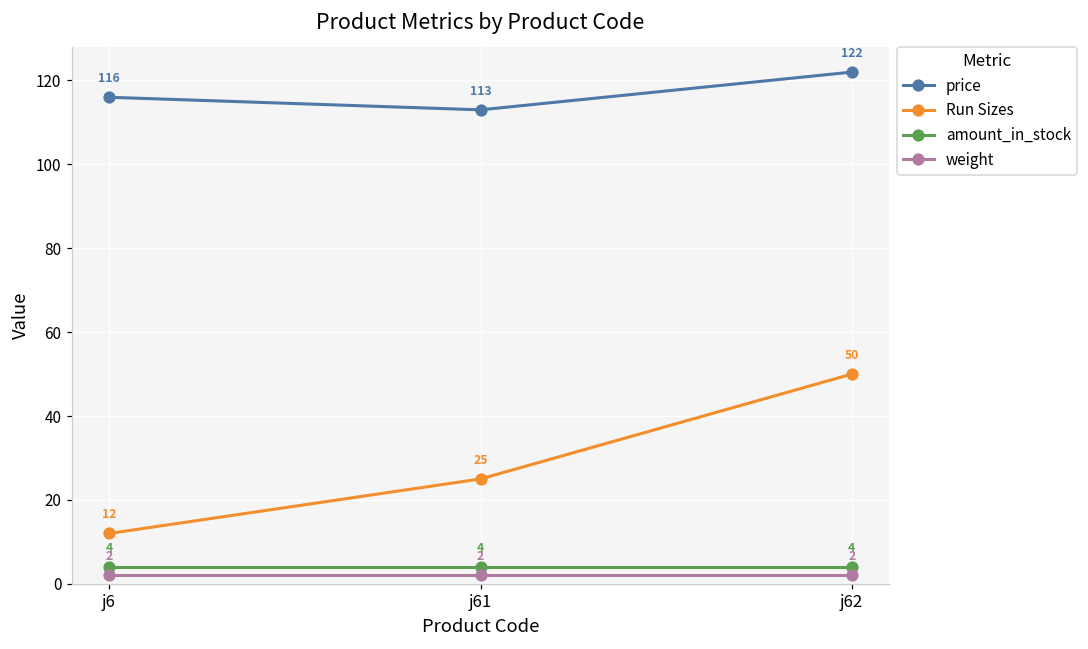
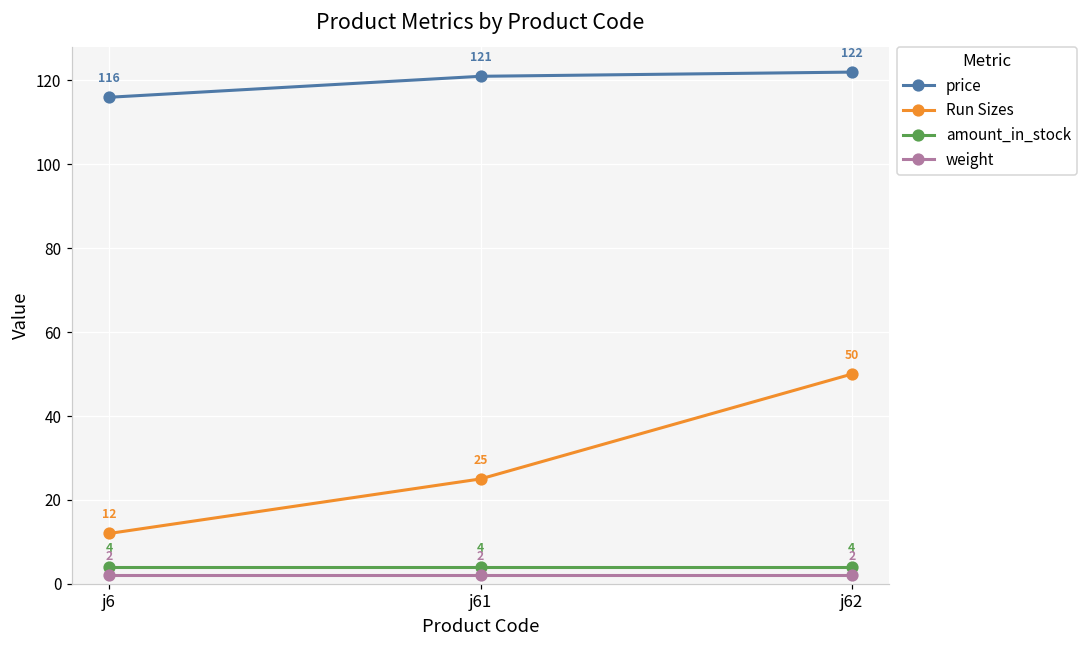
  {
    "price": {
      "j6": 116,
-     "j61": 113,
+     "j61": 121,
      "j62": 122
    },
    "Run Sizes": {
      "j6": 12,
      "j61": 25,
      "j62": 50
    }
  }
